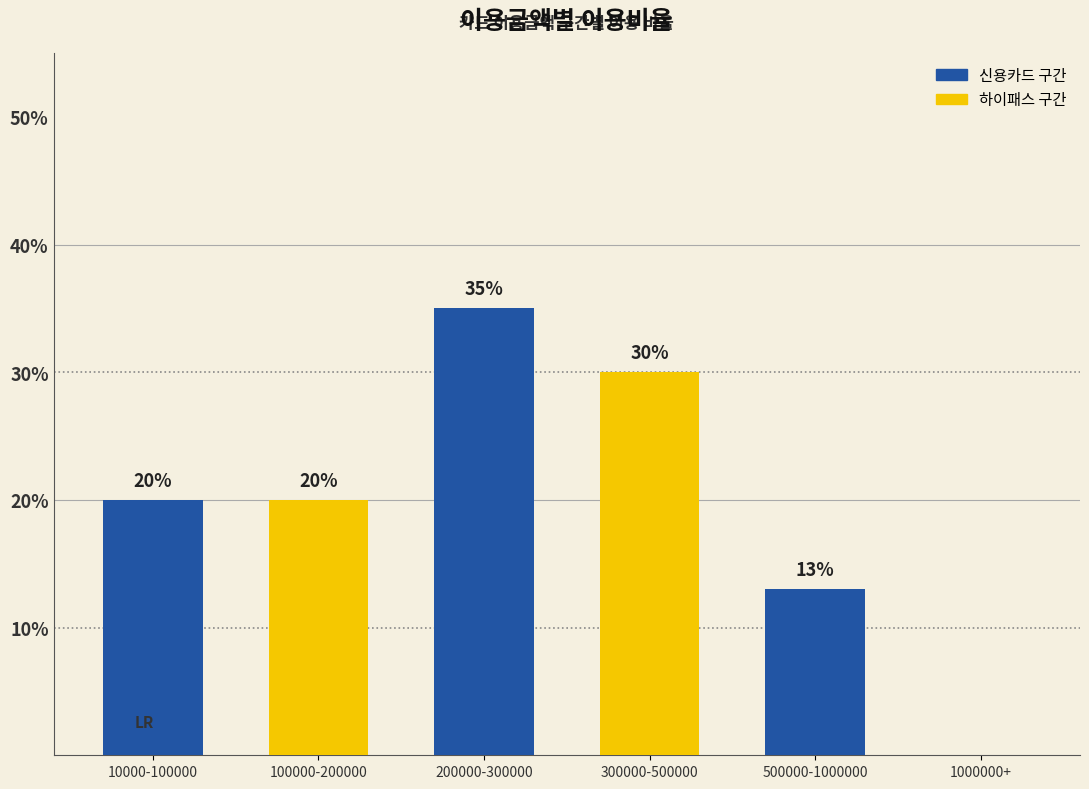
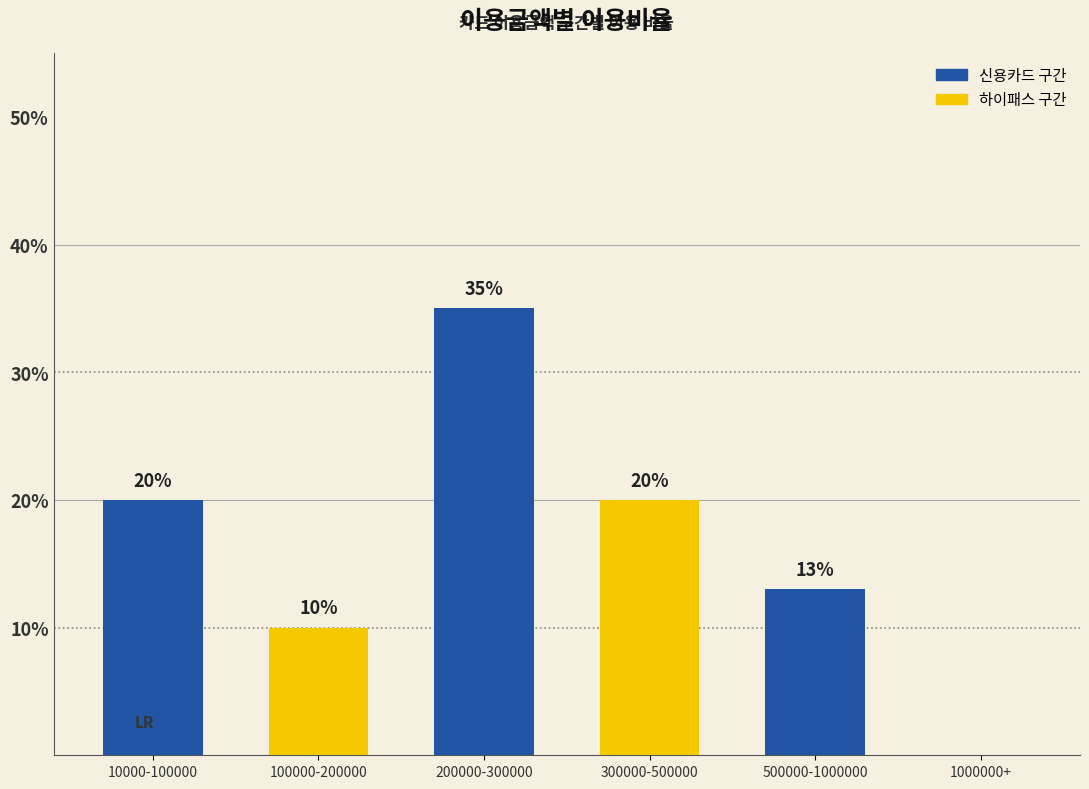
  {
    "10000-100000": "20%",
-   "100000-200000": "20%",
+   "100000-200000": "10%",
    "200000-300000": "35%",
-   "300000-500000": "30%",
+   "300000-500000": "20%",
    "500000-1000000": "13%"
  }
